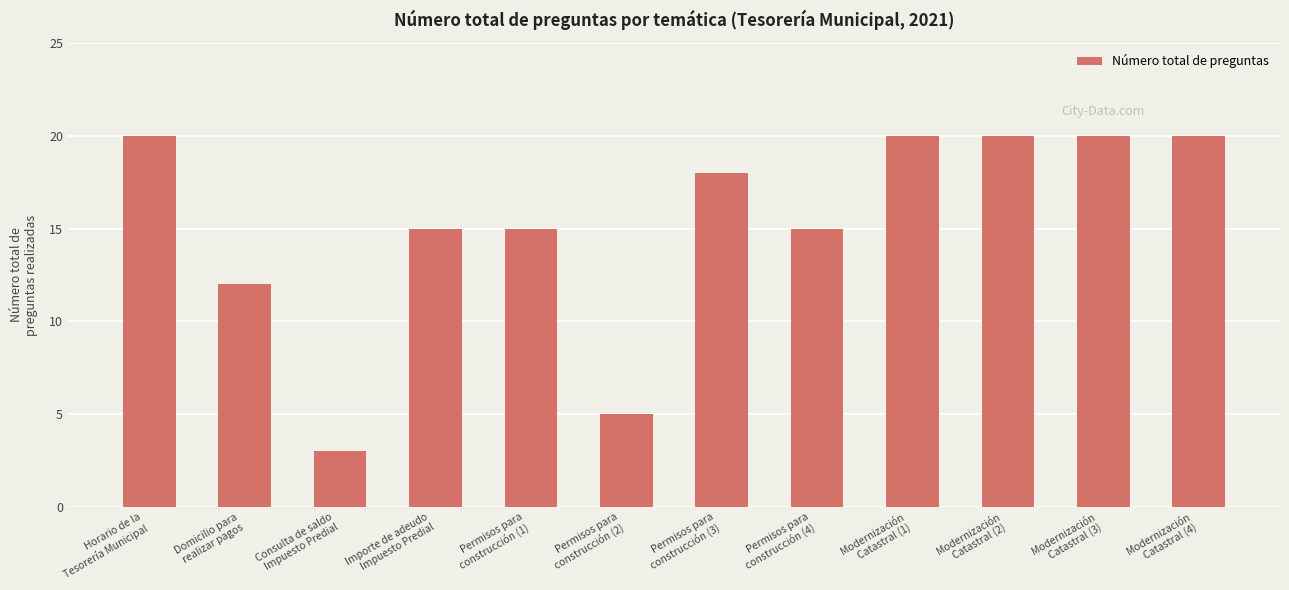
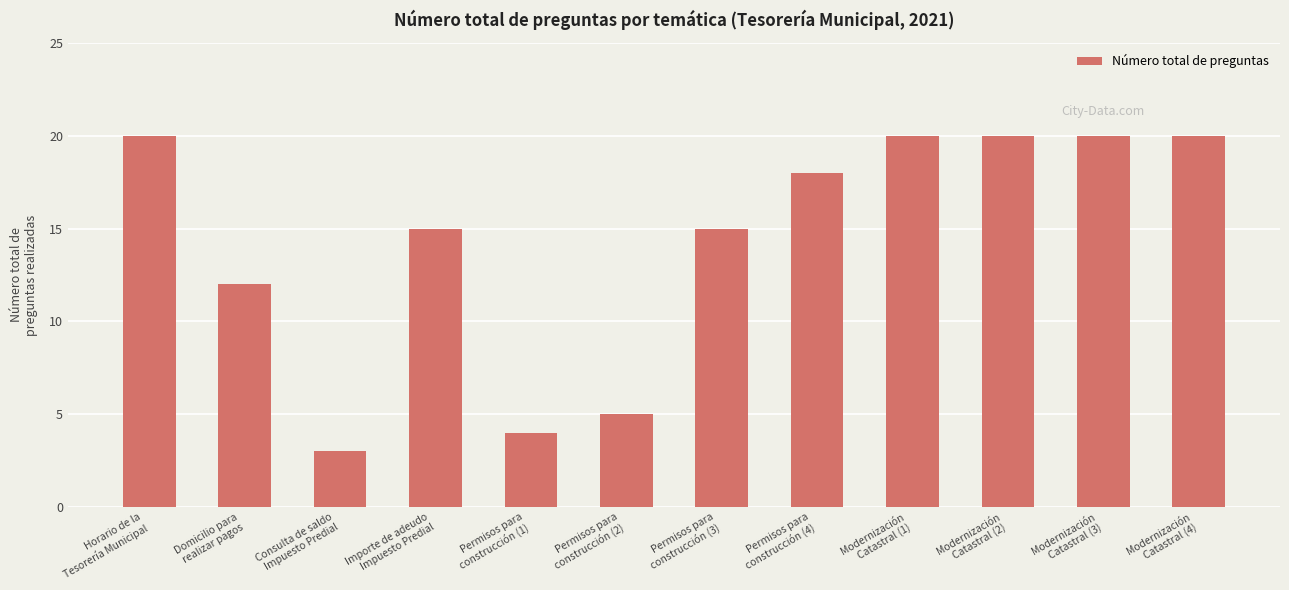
  {
    "Horario de la Tesorería Municipal": 20,
    "Domicilio para realizar pagos": 12,
    "Consulta de saldo Impuesto Predial": 3,
    "Importe de adeudo Impuesto Predial": 15,
-   "Permisos para construcción (1)": 15,
+   "Permisos para construcción (1)": 4,
    "Permisos para construcción (2)": 5,
-   "Permisos para construcción (3)": 18,
-   "Permisos para construcción (4)": 15,
+   "Permisos para construcción (3)": 15,
+   "Permisos para construcción (4)": 18,
    "Modernización Catastral (1)": 20,
    "Modernización Catastral (2)": 20,
    "Modernización Catastral (3)": 20,
    "Modernización Catastral (4)": 20
  }
